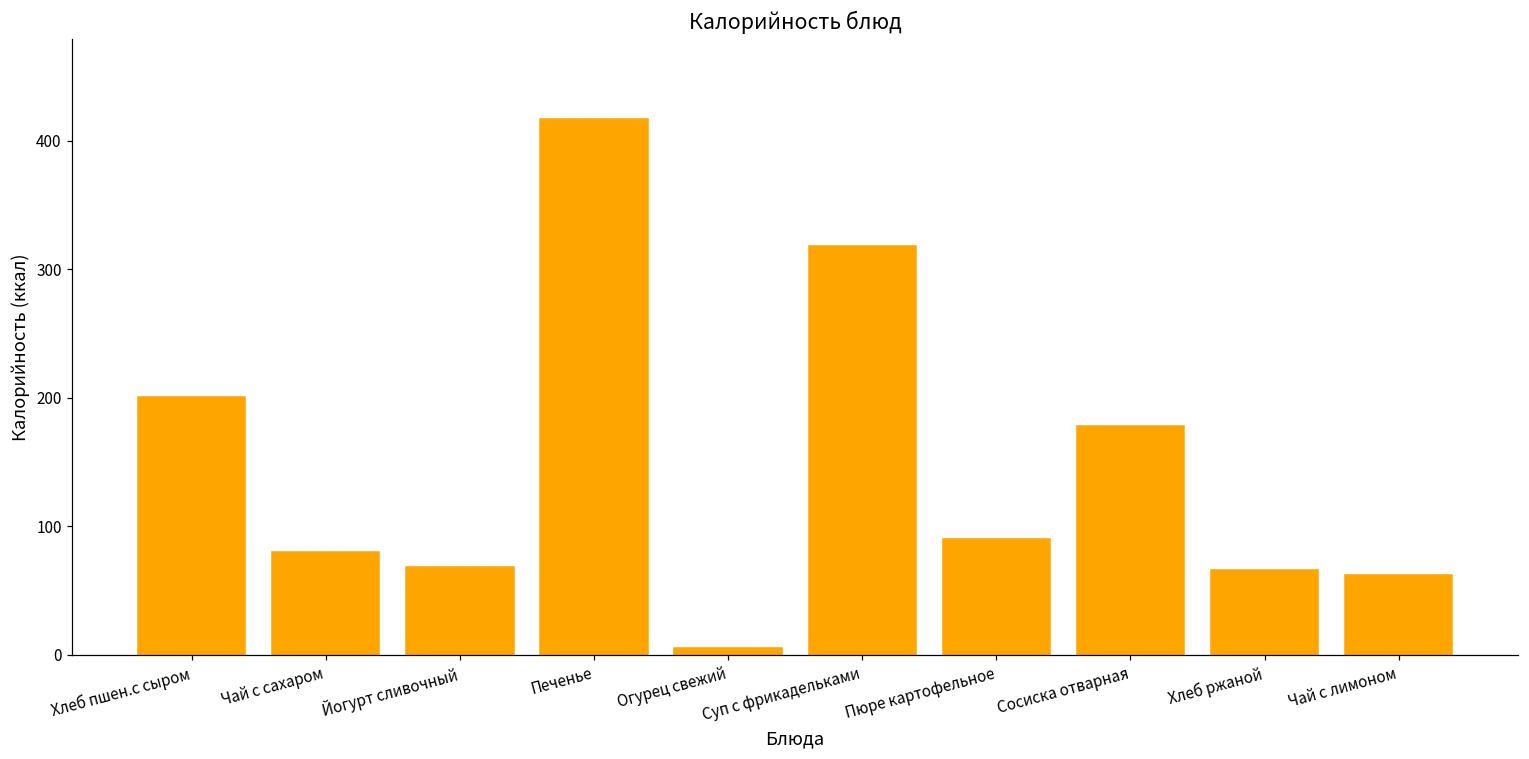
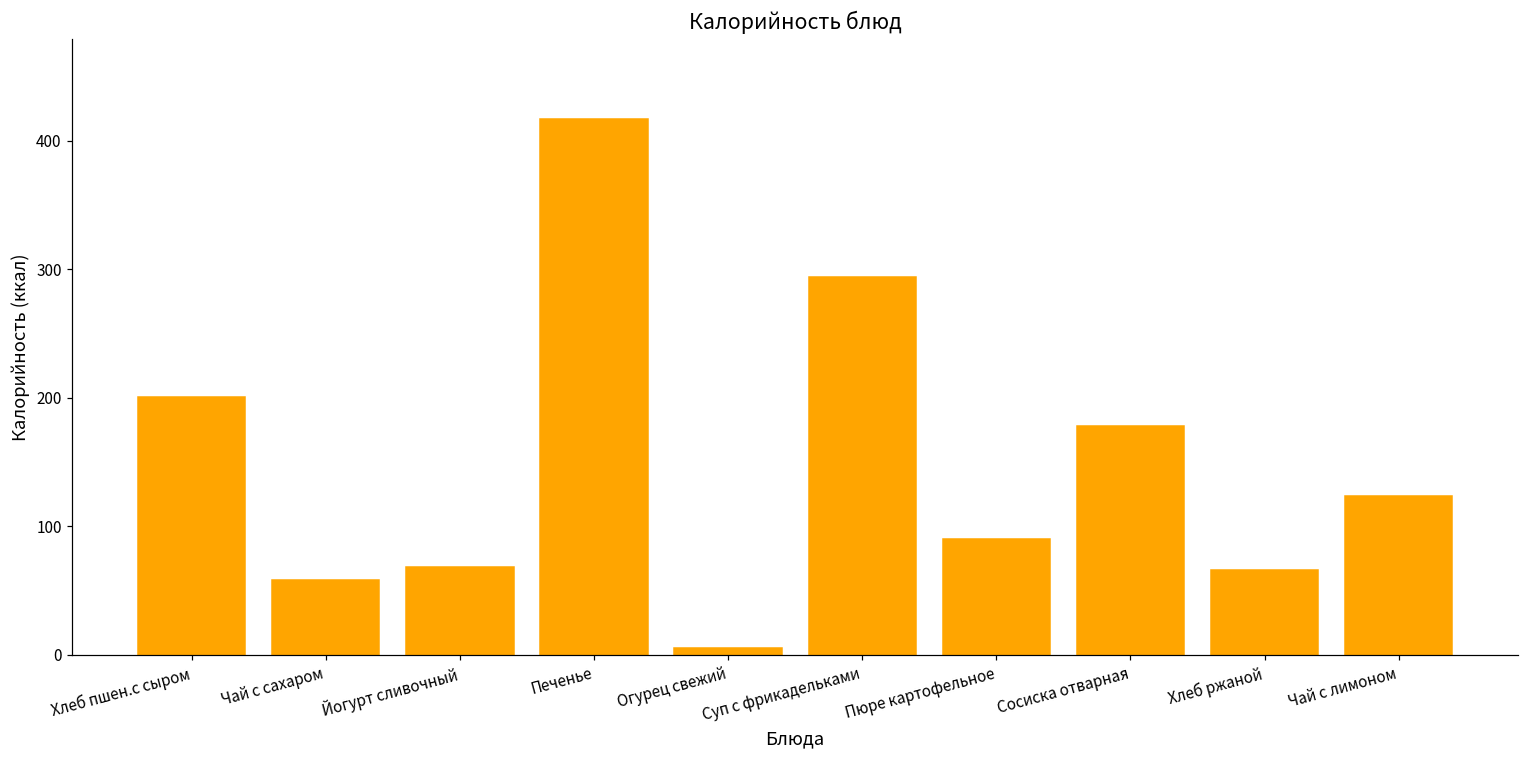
  {
    "Хлеб пшен.с сыром": 201,
-   "Чай с сахаром": 80,
+   "Чай с сахаром": 58,
    "Йогурт сливочный": 68,
    "Печенье": 417,
    "Огурец свежий": 5,
-   "Суп с фрикадельками": 318,
+   "Суп с фрикадельками": 294,
    "Пюре картофельное": 90,
    "Сосиска отварная": 178,
    "Хлеб ржаной": 66,
-   "Чай с лимоном": 62
+   "Чай с лимоном": 124
  }
